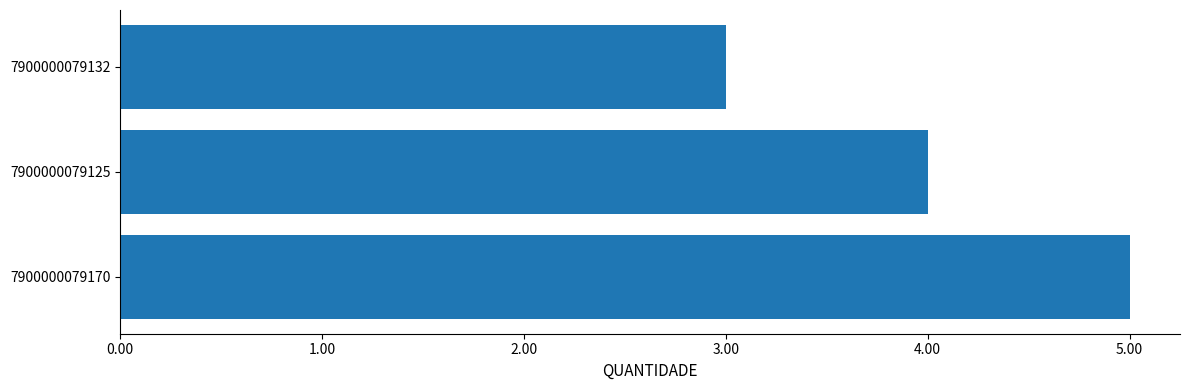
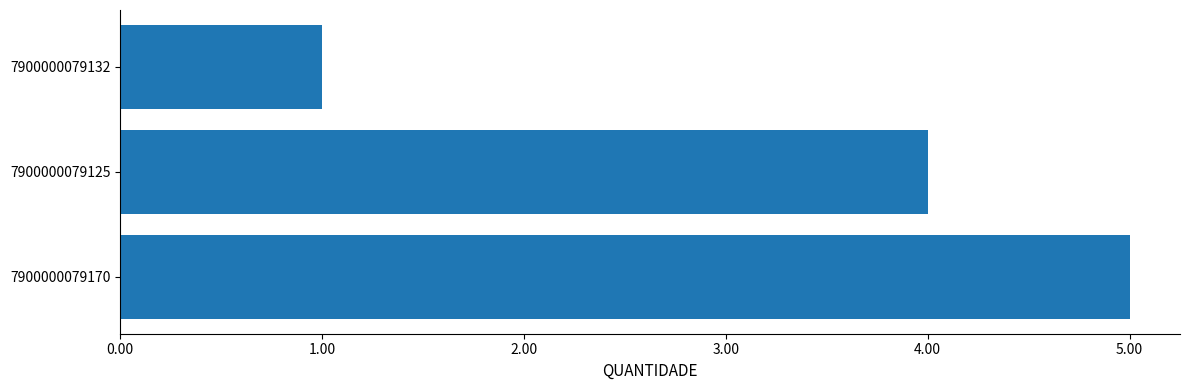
  {
-   "7900000079132": 3,
+   "7900000079132": 1,
    "7900000079125": 4,
    "7900000079170": 5
  }
